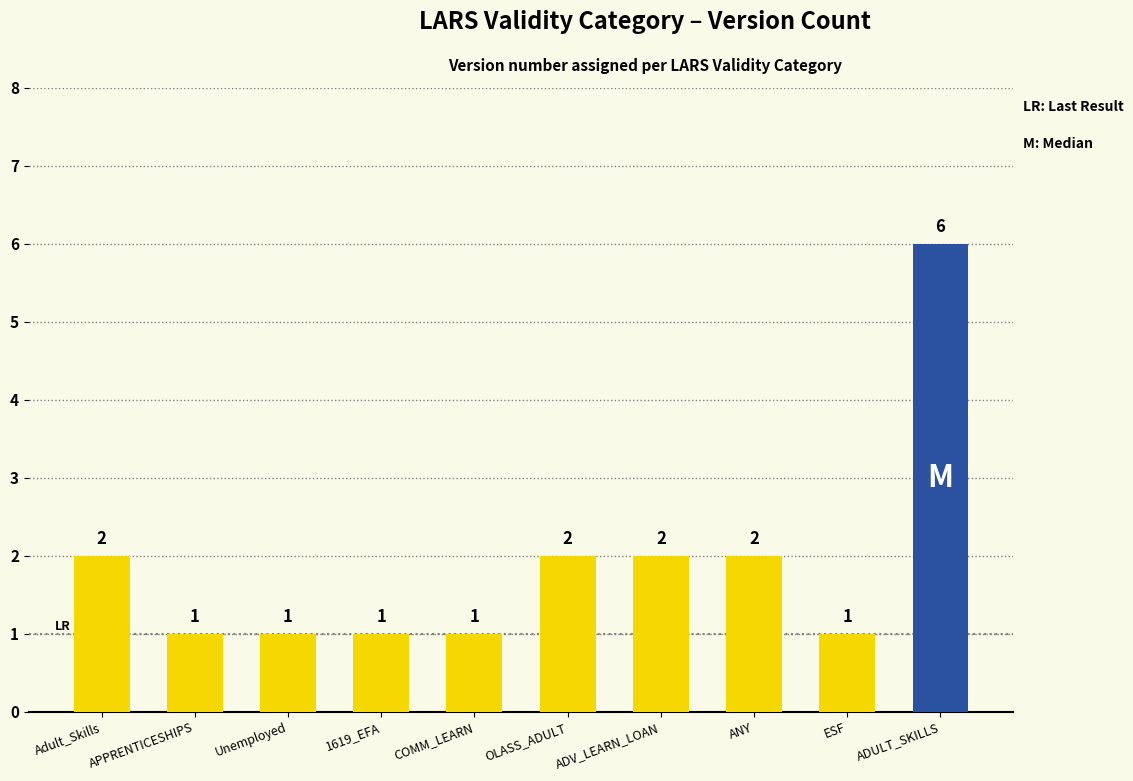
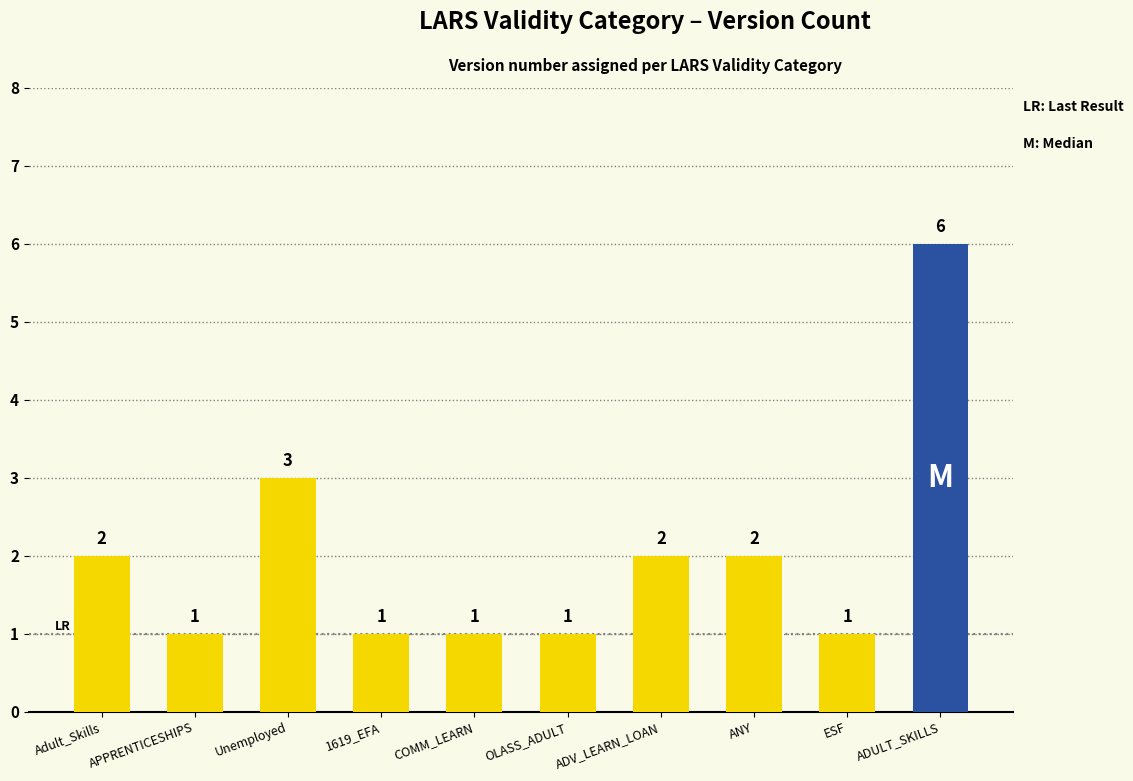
  {
    "Adult_Skills": 2,
    "APPRENTICESHIPS": 1,
-   "Unemployed": 1,
+   "Unemployed": 3,
    "1619_EFA": 1,
    "COMM_LEARN": 1,
-   "OLASS_ADULT": 2,
+   "OLASS_ADULT": 1,
    "ADV_LEARN_LOAN": 2,
    "ANY": 2,
    "ESF": 1,
    "ADULT_SKILLS": 6
  }
